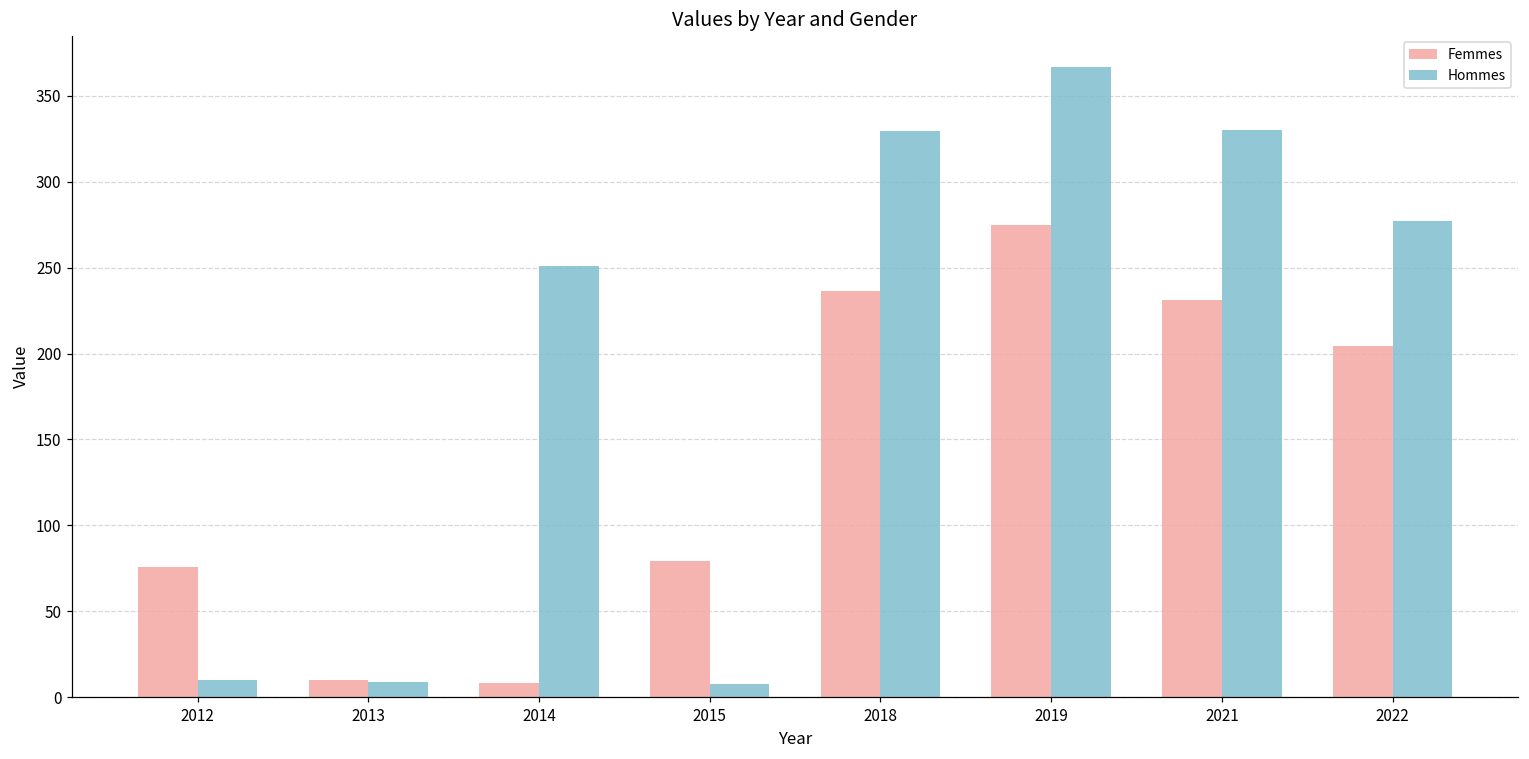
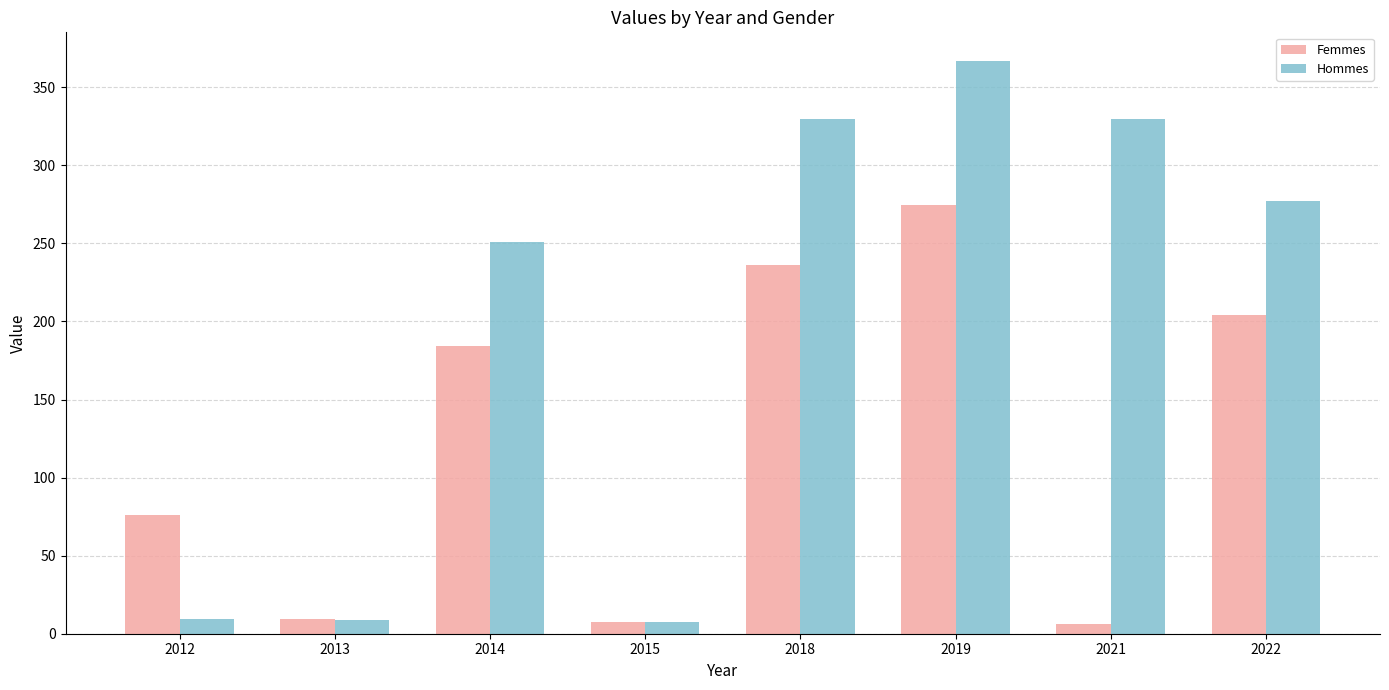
  {
    "Femmes": {
      "2012": 76,
      "2013": 10,
-     "2014": 8,
-     "2015": 79,
+     "2014": 184,
+     "2015": 7,
      "2018": 236,
      "2019": 275,
-     "2021": 231,
+     "2021": 7,
      "2022": 204
    },
    "Hommes": {
      "2012": 10,
      "2013": 9,
      "2014": 251,
      "2015": 8,
      "2018": 330,
      "2019": 367,
      "2021": 330,
      "2022": 277
    }
  }
